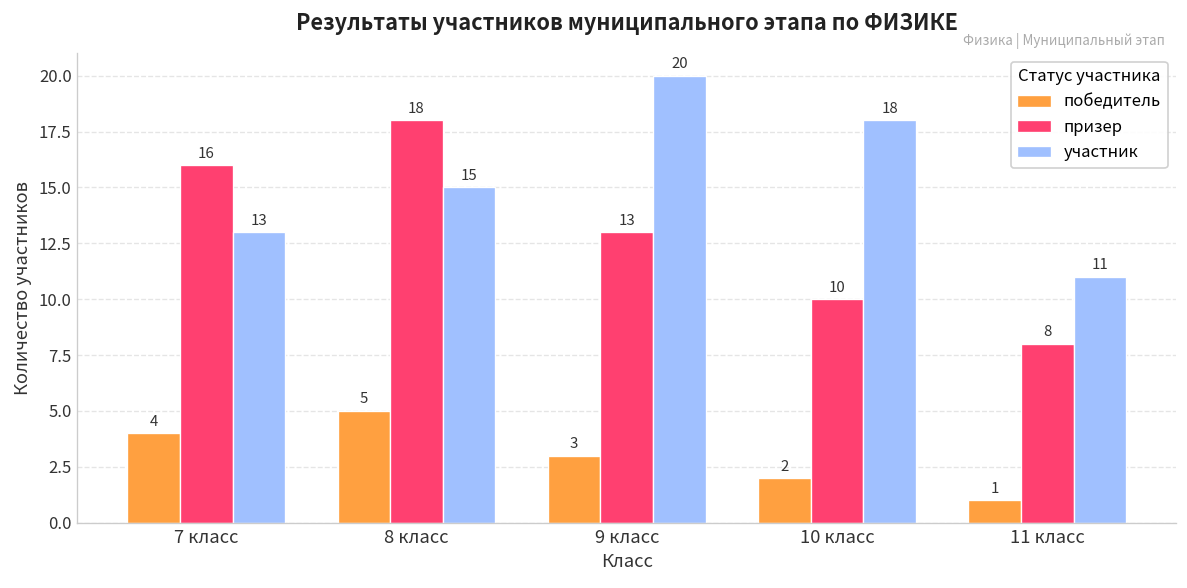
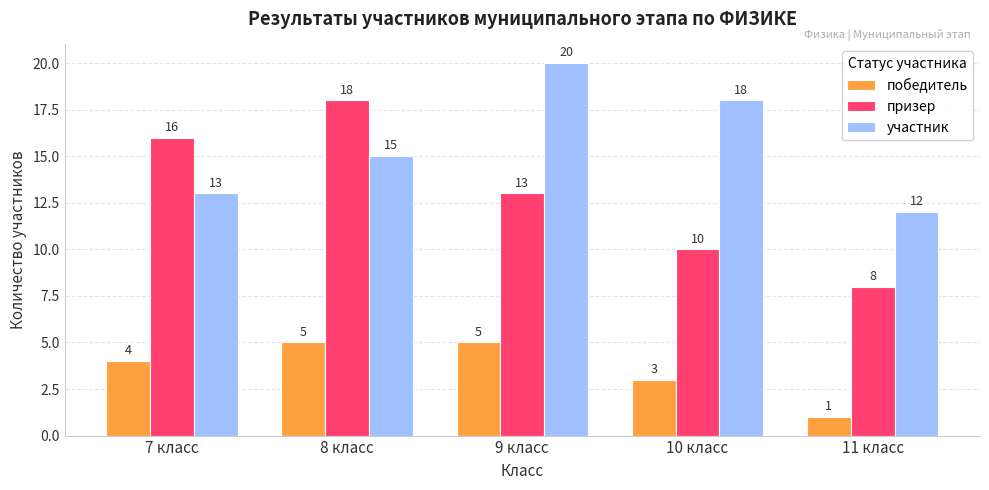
  {
    "победитель": {
      "7 класс": 4,
      "8 класс": 5,
-     "9 класс": 3,
-     "10 класс": 2,
+     "9 класс": 5,
+     "10 класс": 3,
      "11 класс": 1
    },
    "призер": {
      "7 класс": 16,
      "8 класс": 18,
      "9 класс": 13,
      "10 класс": 10,
      "11 класс": 8
    },
    "участник": {
      "7 класс": 13,
      "8 класс": 15,
      "9 класс": 20,
      "10 класс": 18,
-     "11 класс": 11
+     "11 класс": 12
    }
  }
